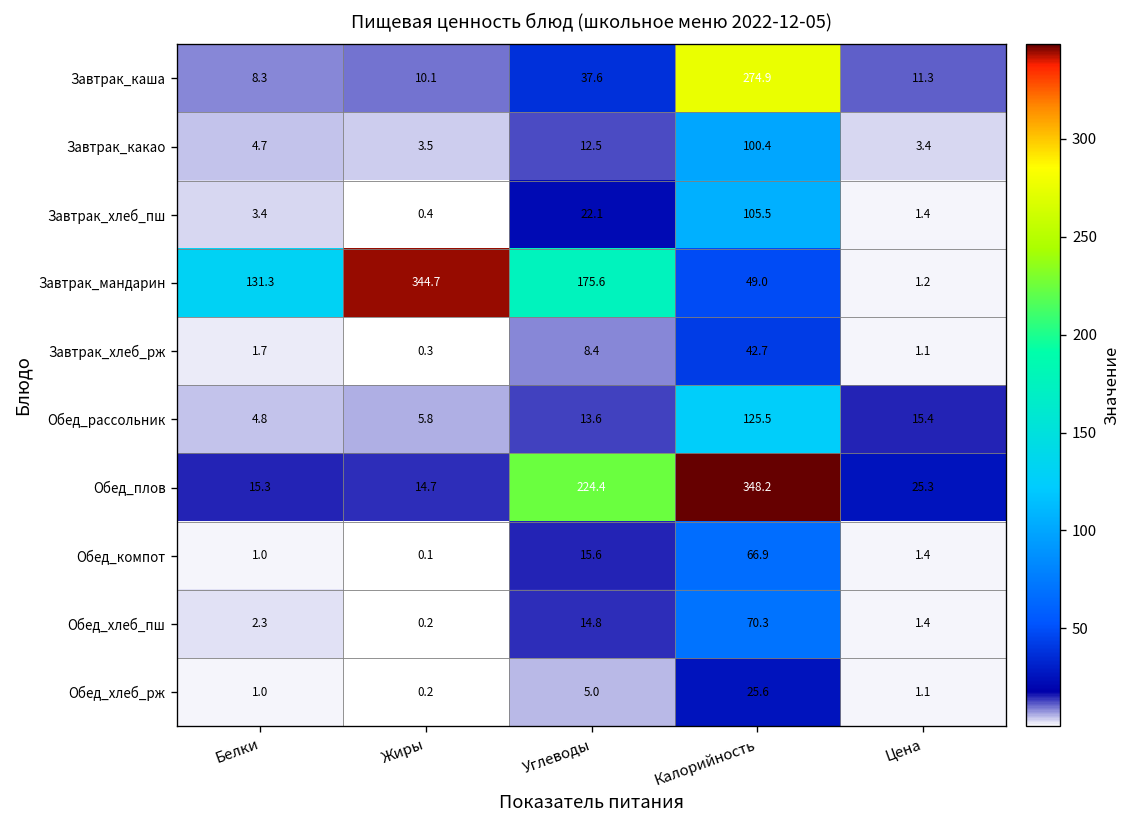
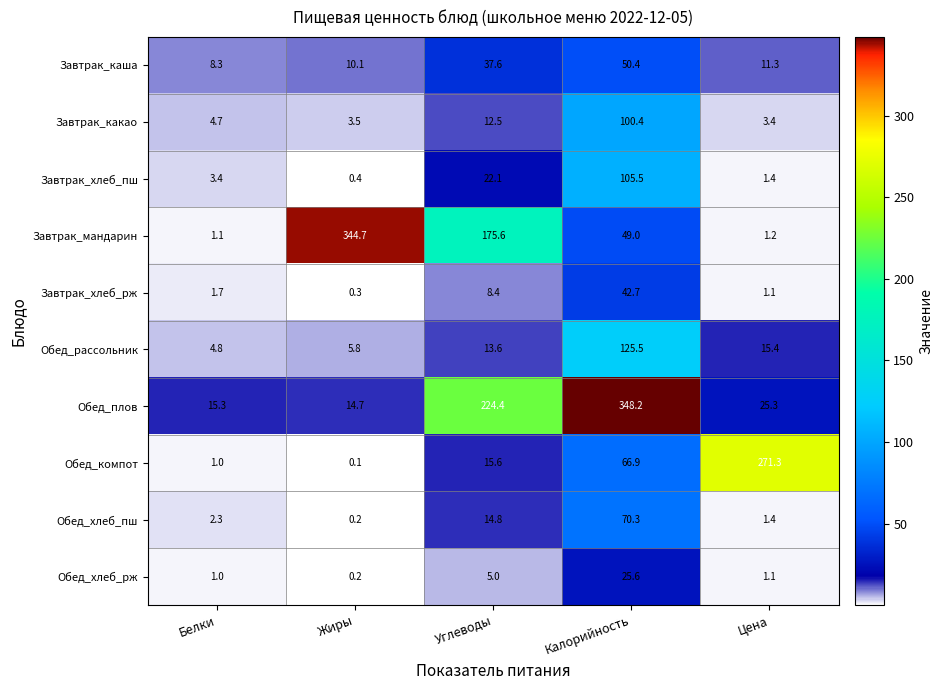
  {
    "Завтрак_каша": {
      "Белки": 8.3,
      "Жиры": 10.1,
      "Углеводы": 37.6,
-     "Калорийность": 274.9,
+     "Калорийность": 50.4,
      "Цена": 11.3
    },
    "Завтрак_какао": {
      "Белки": 4.7,
      "Жиры": 3.5,
      "Углеводы": 12.5,
      "Калорийность": 100.4,
      "Цена": 3.4
    },
    "Завтрак_хлеб_пш": {
      "Белки": 3.4,
      "Жиры": 0.4,
      "Углеводы": 22.1,
      "Калорийность": 105.5,
      "Цена": 1.4
    },
    "Завтрак_мандарин": {
-     "Белки": 131.3,
+     "Белки": 1.1,
      "Жиры": 344.7,
      "Углеводы": 175.6,
      "Калорийность": 49.0,
      "Цена": 1.2
    },
    "Завтрак_хлеб_рж": {
      "Белки": 1.7,
      "Жиры": 0.3,
      "Углеводы": 8.4,
      "Калорийность": 42.7,
      "Цена": 1.1
    },
    "Обед_рассольник": {
      "Белки": 4.8,
      "Жиры": 5.8,
      "Углеводы": 13.6,
      "Калорийность": 125.5,
      "Цена": 15.4
    },
    "Обед_плов": {
      "Белки": 15.3,
      "Жиры": 14.7,
      "Углеводы": 224.4,
      "Калорийность": 348.2,
      "Цена": 25.3
    },
    "Обед_компот": {
      "Белки": 1.0,
      "Жиры": 0.1,
      "Углеводы": 15.6,
      "Калорийность": 66.9,
-     "Цена": 1.4
+     "Цена": 271.3
    },
    "Обед_хлеб_пш": {
      "Белки": 2.3,
      "Жиры": 0.2,
      "Углеводы": 14.8,
      "Калорийность": 70.3,
      "Цена": 1.4
    },
    "Обед_хлеб_рж": {
      "Белки": 1.0,
      "Жиры": 0.2,
      "Углеводы": 5.0,
      "Калорийность": 25.6,
      "Цена": 1.1
    }
  }
